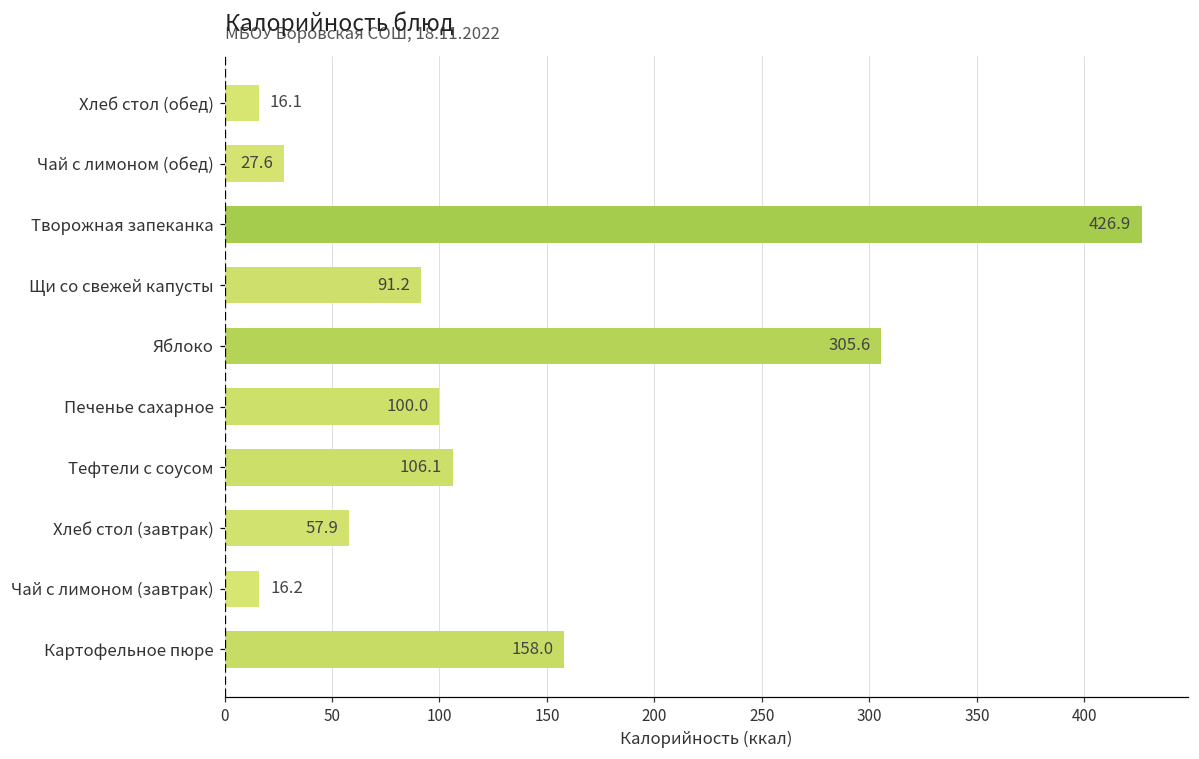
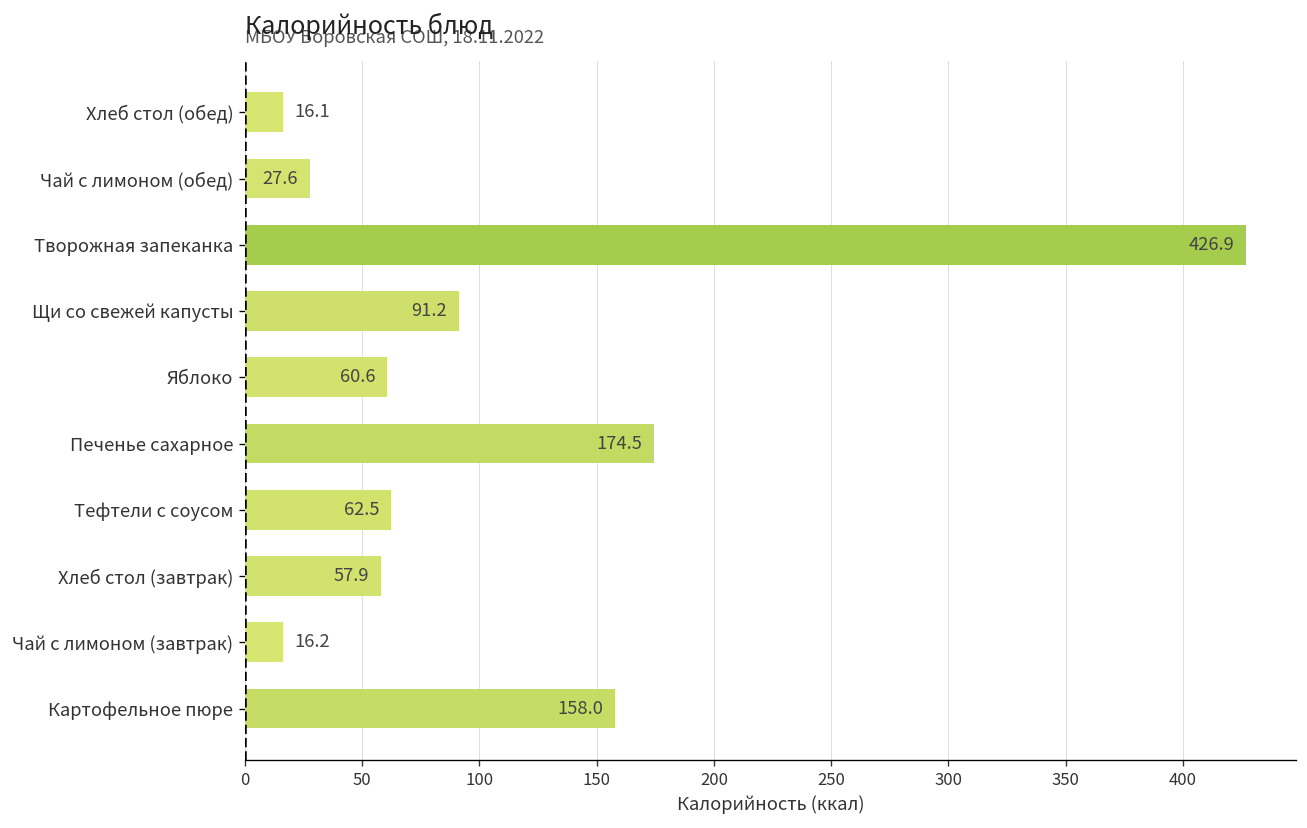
  {
    "Хлеб стол (обед)": 16.1,
    "Чай с лимоном (обед)": 27.6,
    "Творожная запеканка": 426.9,
    "Щи со свежей капусты": 91.2,
-   "Яблоко": 305.6,
-   "Печенье сахарное": 100.0,
-   "Тефтели с соусом": 106.1,
+   "Яблоко": 60.6,
+   "Печенье сахарное": 174.5,
+   "Тефтели с соусом": 62.5,
    "Хлеб стол (завтрак)": 57.9,
    "Чай с лимоном (завтрак)": 16.2,
    "Картофельное пюре": 158.0
  }
